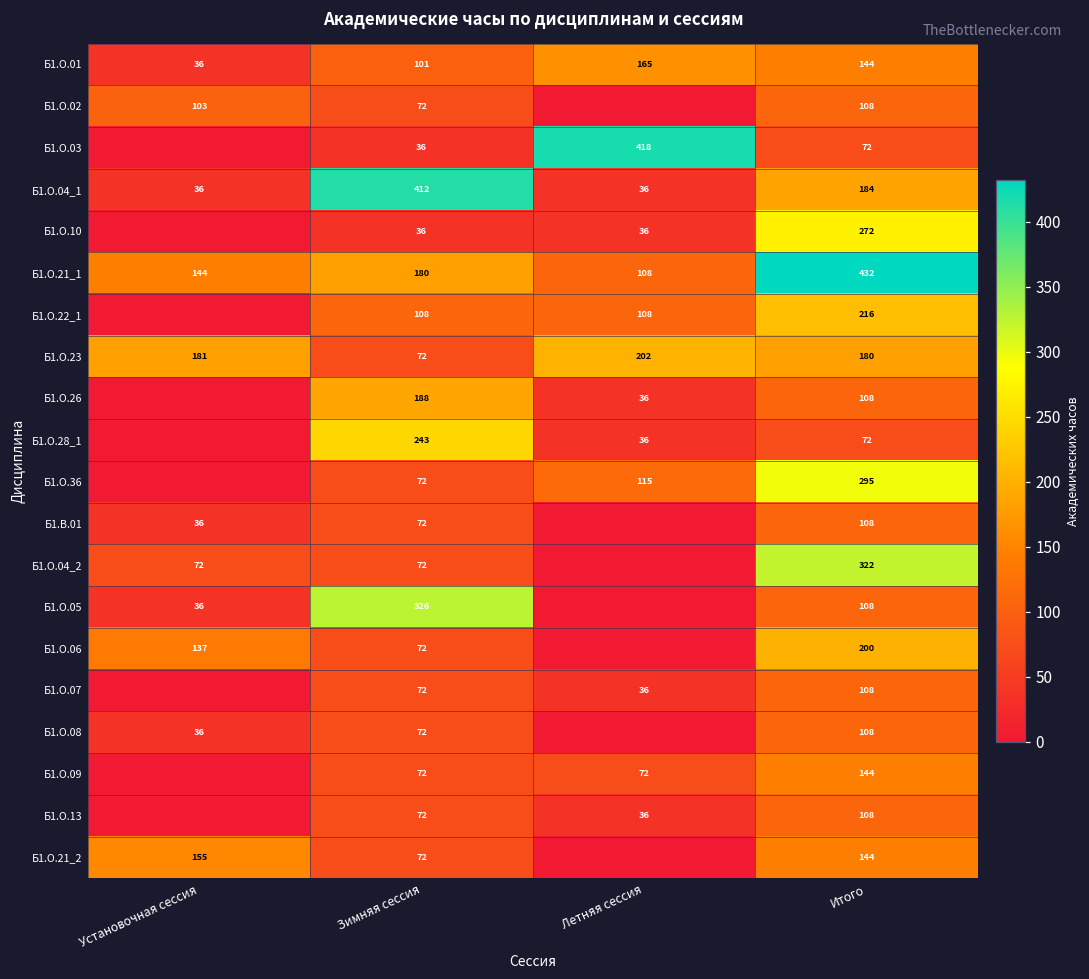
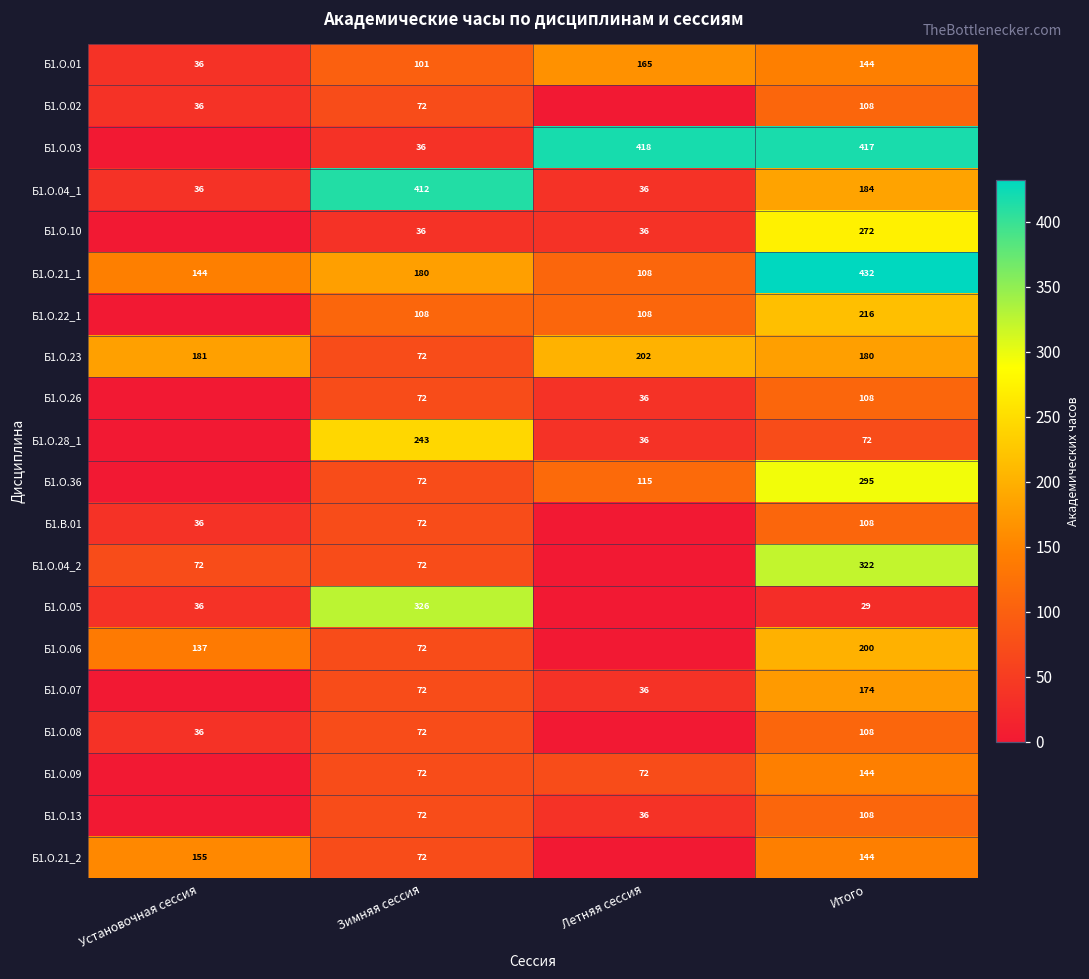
  {
    "Б1.О.01": {
      "Установочная сессия": 36,
      "Зимняя сессия": 101,
      "Летняя сессия": 165,
      "Итого": 144
    },
    "Б1.О.02": {
-     "Установочная сессия": 103,
+     "Установочная сессия": 36,
      "Зимняя сессия": 72,
      "Итого": 108
    },
    "Б1.О.03": {
      "Зимняя сессия": 36,
      "Летняя сессия": 418,
-     "Итого": 72
+     "Итого": 417
    },
    "Б1.О.04_1": {
      "Установочная сессия": 36,
      "Зимняя сессия": 412,
      "Летняя сессия": 36,
      "Итого": 184
    },
    "Б1.О.10": {
      "Зимняя сессия": 36,
      "Летняя сессия": 36,
      "Итого": 272
    },
    "Б1.О.21_1": {
      "Установочная сессия": 144,
      "Зимняя сессия": 180,
      "Летняя сессия": 108,
      "Итого": 432
    },
    "Б1.О.22_1": {
      "Зимняя сессия": 108,
      "Летняя сессия": 108,
      "Итого": 216
    },
    "Б1.О.23": {
      "Установочная сессия": 181,
      "Зимняя сессия": 72,
      "Летняя сессия": 202,
      "Итого": 180
    },
    "Б1.О.26": {
-     "Зимняя сессия": 188,
+     "Зимняя сессия": 72,
      "Летняя сессия": 36,
      "Итого": 108
    },
    "Б1.О.28_1": {
      "Зимняя сессия": 243,
      "Летняя сессия": 36,
      "Итого": 72
    },
    "Б1.О.36": {
      "Зимняя сессия": 72,
      "Летняя сессия": 115,
      "Итого": 295
    },
    "Б1.В.01": {
      "Установочная сессия": 36,
      "Зимняя сессия": 72,
      "Итого": 108
    },
    "Б1.О.04_2": {
      "Установочная сессия": 72,
      "Зимняя сессия": 72,
      "Итого": 322
    },
    "Б1.О.05": {
      "Установочная сессия": 36,
      "Зимняя сессия": 326,
-     "Итого": 108
+     "Итого": 29
    },
    "Б1.О.06": {
      "Установочная сессия": 137,
      "Зимняя сессия": 72,
      "Итого": 200
    },
    "Б1.О.07": {
      "Зимняя сессия": 72,
      "Летняя сессия": 36,
-     "Итого": 108
+     "Итого": 174
    },
    "Б1.О.08": {
      "Установочная сессия": 36,
      "Зимняя сессия": 72,
      "Итого": 108
    },
    "Б1.О.09": {
      "Зимняя сессия": 72,
      "Летняя сессия": 72,
      "Итого": 144
    },
    "Б1.О.13": {
      "Зимняя сессия": 72,
      "Летняя сессия": 36,
      "Итого": 108
    },
    "Б1.О.21_2": {
      "Установочная сессия": 155,
      "Зимняя сессия": 72,
      "Итого": 144
    }
  }
